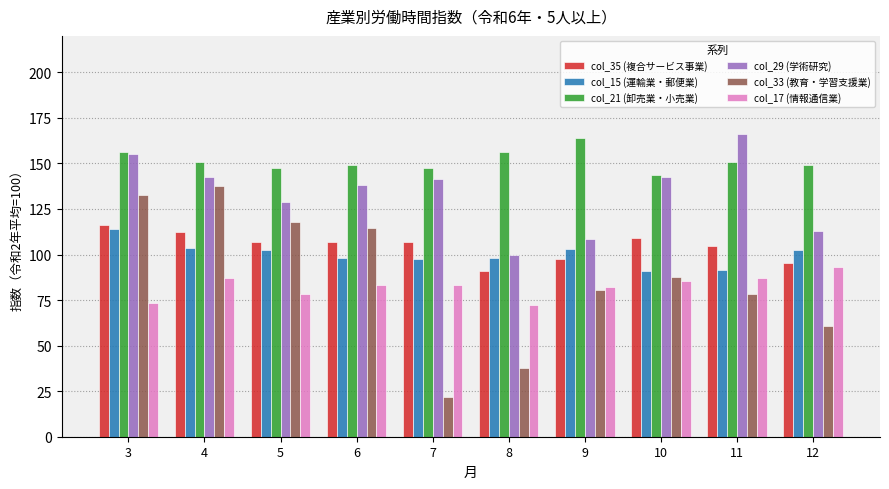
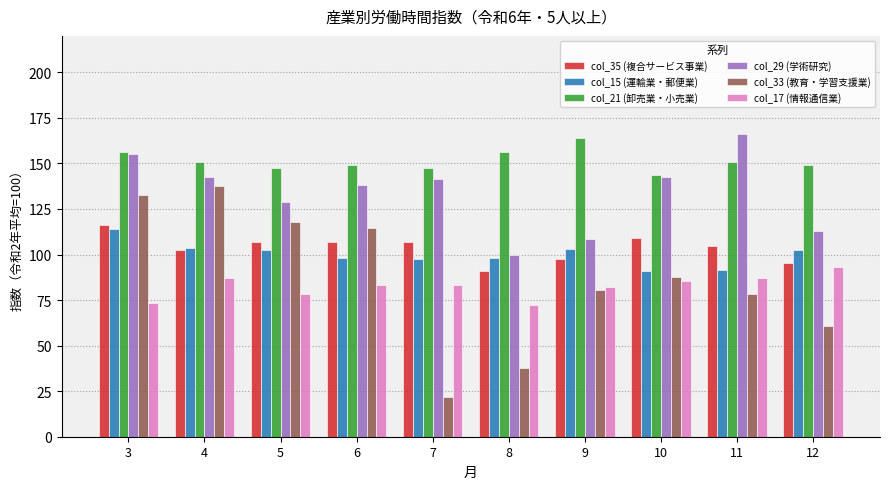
  {
    "col_35 (複合サービス事業)": {
      "3": 116,
-     "4": 113,
+     "4": 102,
      "5": 107,
      "6": 107,
      "7": 107,
      "8": 91,
      "9": 98,
      "10": 109,
      "11": 105,
      "12": 95
    },
    "col_15 (運輸業・郵便業)": {
      "3": 114,
      "4": 104,
      "5": 102,
      "6": 98,
      "7": 98,
      "8": 98,
      "9": 103,
      "10": 91,
      "11": 92,
      "12": 103
    },
    "col_21 (卸売業・小売業)": {
      "3": 156,
      "4": 151,
      "5": 147,
      "6": 149,
      "7": 147,
      "8": 156,
      "9": 164,
      "10": 144,
      "11": 151,
      "12": 149
    },
    "col_29 (学術研究)": {
      "3": 155,
      "4": 143,
      "5": 129,
      "6": 138,
      "7": 142,
      "8": 100,
      "9": 109,
      "10": 143,
      "11": 166,
      "12": 113
    },
    "col_33 (教育・学習支援業)": {
      "3": 133,
      "4": 138,
      "5": 118,
      "6": 114,
      "7": 22,
      "8": 38,
      "9": 80,
      "10": 88,
      "11": 79,
      "12": 61
    },
    "col_17 (情報通信業)": {
      "3": 73,
      "4": 87,
      "5": 78,
      "6": 83,
      "7": 83,
      "8": 72,
      "9": 82,
      "10": 85,
      "11": 87,
      "12": 93
    }
  }
